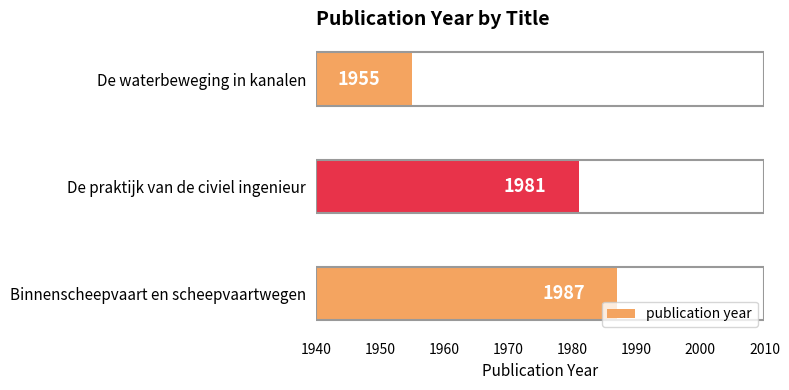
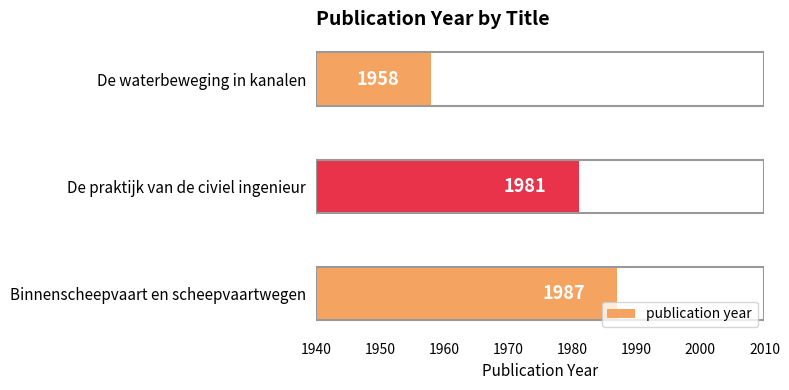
  {
-   "De waterbeweging in kanalen": 1955,
+   "De waterbeweging in kanalen": 1958,
    "De praktijk van de civiel ingenieur": 1981,
    "Binnenscheepvaart en scheepvaartwegen": 1987
  }
